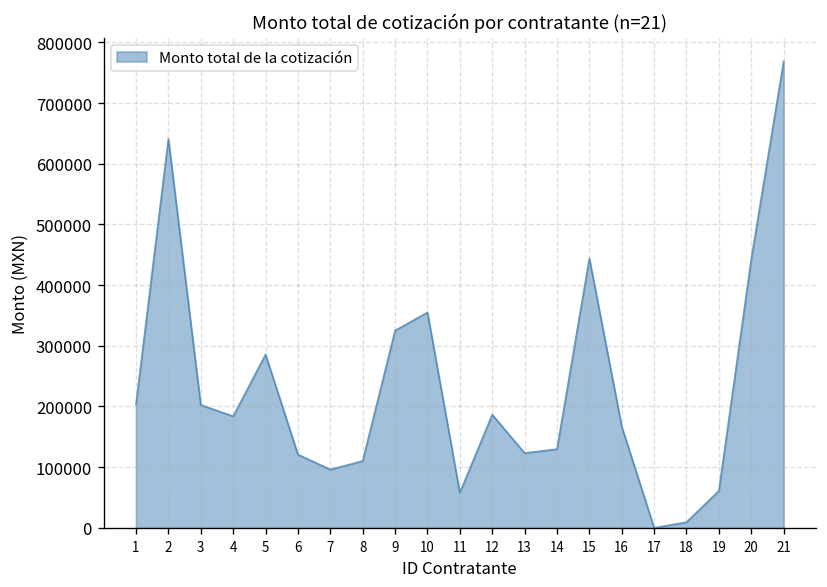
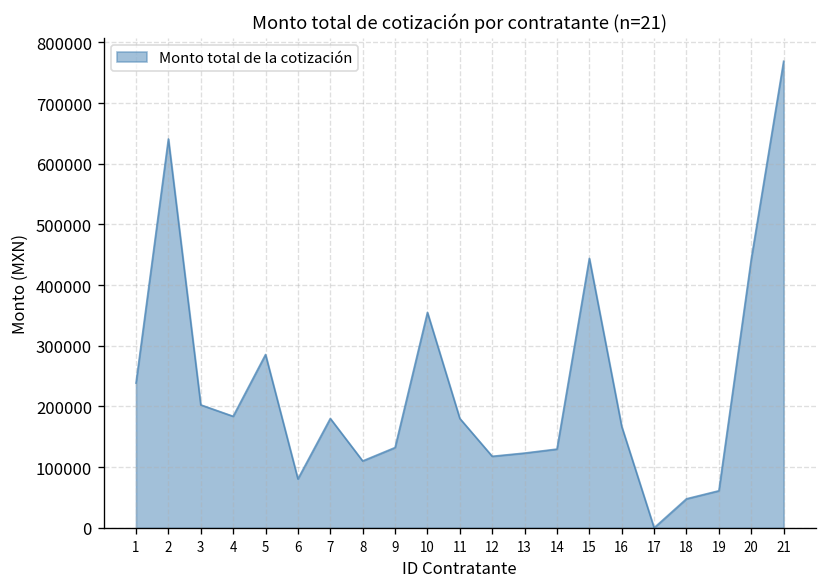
  {
-   "1": 200000,
+   "1": 240000,
    "2": 640000,
    "3": 200000,
    "4": 180000,
    "5": 290000,
-   "6": 120000,
-   "7": 100000,
+   "6": 80000,
+   "7": 180000,
    "8": 110000,
-   "9": 330000,
+   "9": 130000,
    "10": 360000,
-   "11": 60000,
-   "12": 190000,
+   "11": 180000,
+   "12": 120000,
    "13": 120000,
    "14": 130000,
    "15": 440000,
    "16": 170000,
    "17": 0,
-   "18": 10000,
+   "18": 50000,
    "19": 60000,
    "20": 440000,
    "21": 770000
  }
